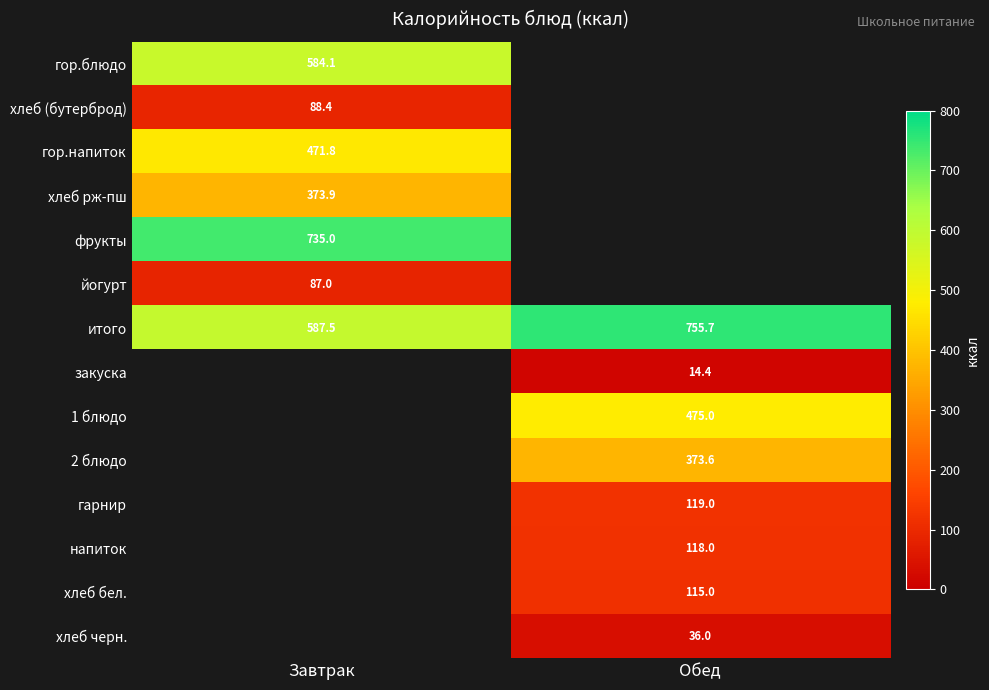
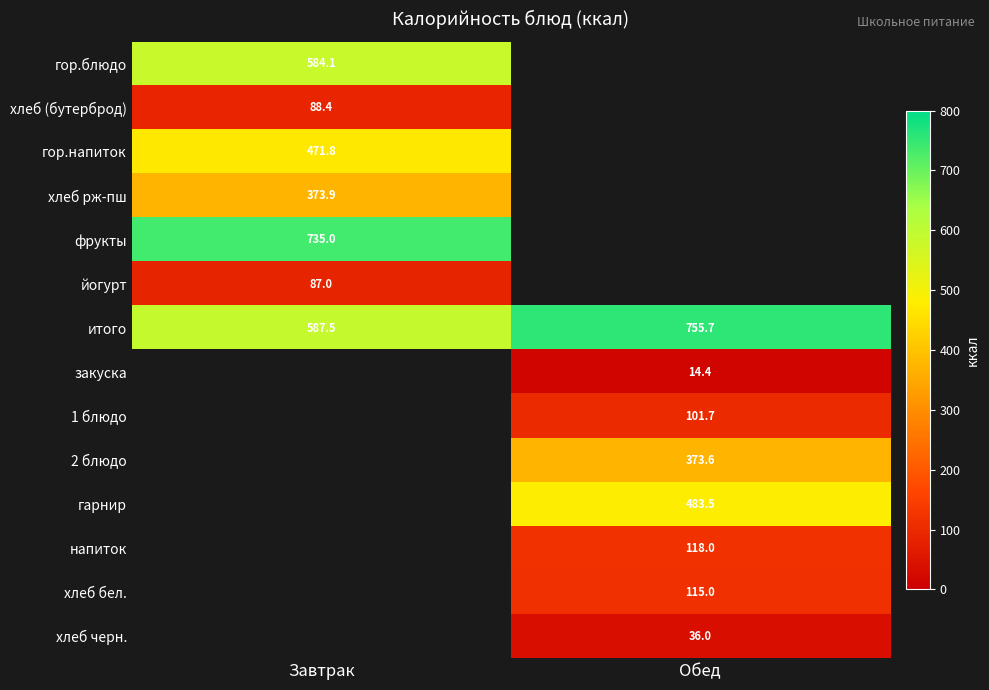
  {
    "гор.блюдо": {
      "Завтрак": 584.1
    },
    "хлеб (бутерброд)": {
      "Завтрак": 88.4
    },
    "гор.напиток": {
      "Завтрак": 471.8
    },
    "хлеб рж-пш": {
      "Завтрак": 373.9
    },
    "фрукты": {
      "Завтрак": 735.0
    },
    "йогурт": {
      "Завтрак": 87.0
    },
    "итого": {
      "Завтрак": 587.5,
      "Обед": 755.7
    },
    "закуска": {
      "Обед": 14.4
    },
    "1 блюдо": {
-     "Обед": 475.0
+     "Обед": 101.7
    },
    "2 блюдо": {
      "Обед": 373.6
    },
    "гарнир": {
-     "Обед": 119.0
+     "Обед": 483.5
    },
    "напиток": {
      "Обед": 118.0
    },
    "хлеб бел.": {
      "Обед": 115.0
    },
    "хлеб черн.": {
      "Обед": 36.0
    }
  }
